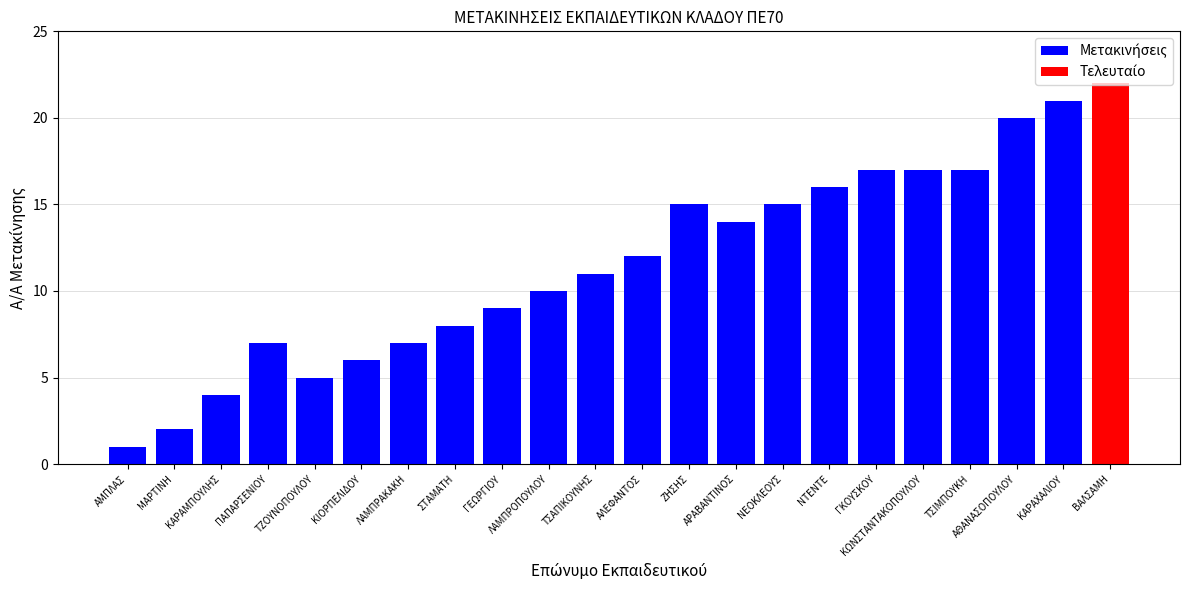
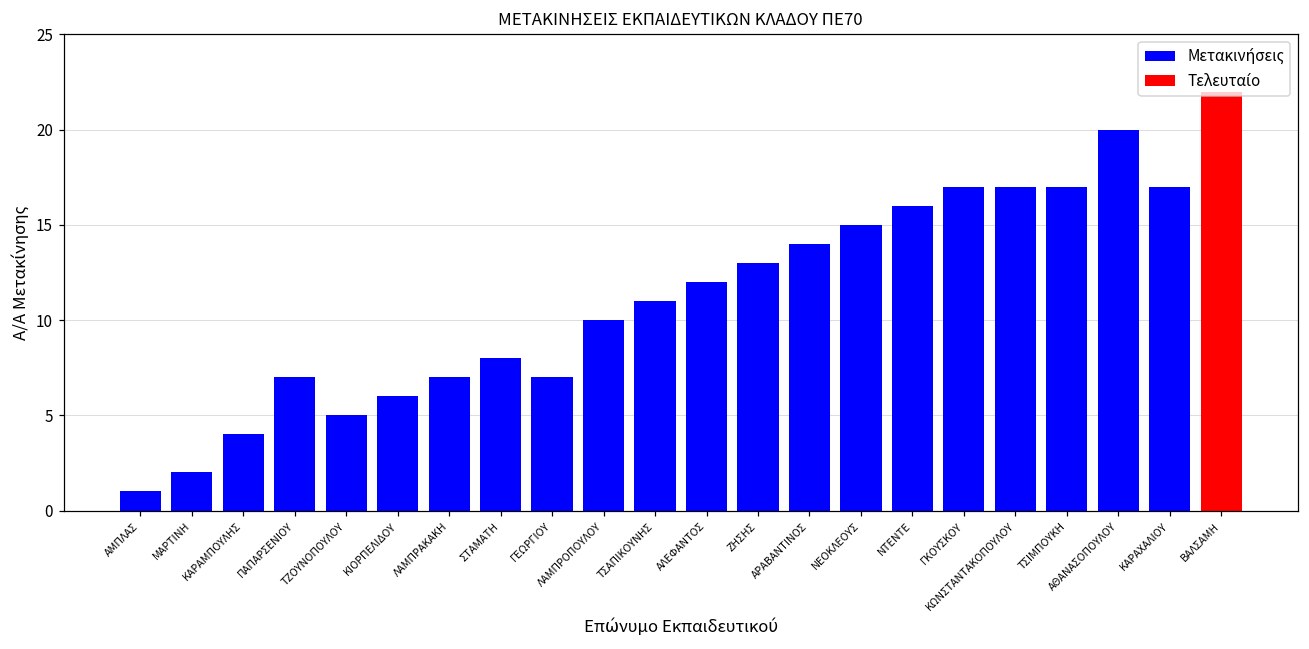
  {
    "ΑΜΠΛΑΣ": 1,
    "ΜΑΡΤΙΝΗ": 2,
    "ΚΑΡΑΜΠΟΥΛΗΣ": 4,
    "ΠΑΠΑΡΣΕΝΙΟΥ": 7,
    "ΤΖΟΥΝΟΠΟΥΛΟΥ": 5,
    "ΚΙΟΡΠΕΛΙΔΟΥ": 6,
    "ΛΑΜΠΡΑΚΑΚΗ": 7,
    "ΣΤΑΜΑΤΗ": 8,
-   "ΓΕΩΡΓΙΟΥ": 9,
+   "ΓΕΩΡΓΙΟΥ": 7,
    "ΛΑΜΠΡΟΠΟΥΛΟΥ": 10,
    "ΤΣΑΠΙΚΟΥΝΗΣ": 11,
    "ΑΛΕΦΑΝΤΟΣ": 12,
-   "ΖΗΣΗΣ": 15,
+   "ΖΗΣΗΣ": 13,
    "ΑΡΑΒΑΝΤΙΝΟΣ": 14,
    "ΝΕΟΚΛΕΟΥΣ": 15,
    "ΝΤΕΝΤΕ": 16,
    "ΓΚΟΥΣΚΟΥ": 17,
    "ΚΩΝΣΤΑΝΤΑΚΟΠΟΥΛΟΥ": 17,
    "ΤΣΙΜΠΟΥΚΗ": 17,
    "ΑΘΑΝΑΣΟΠΟΥΛΟΥ": 20,
-   "ΚΑΡΑΧΑΛΙΟΥ": 21
+   "ΚΑΡΑΧΑΛΙΟΥ": 17
  }
